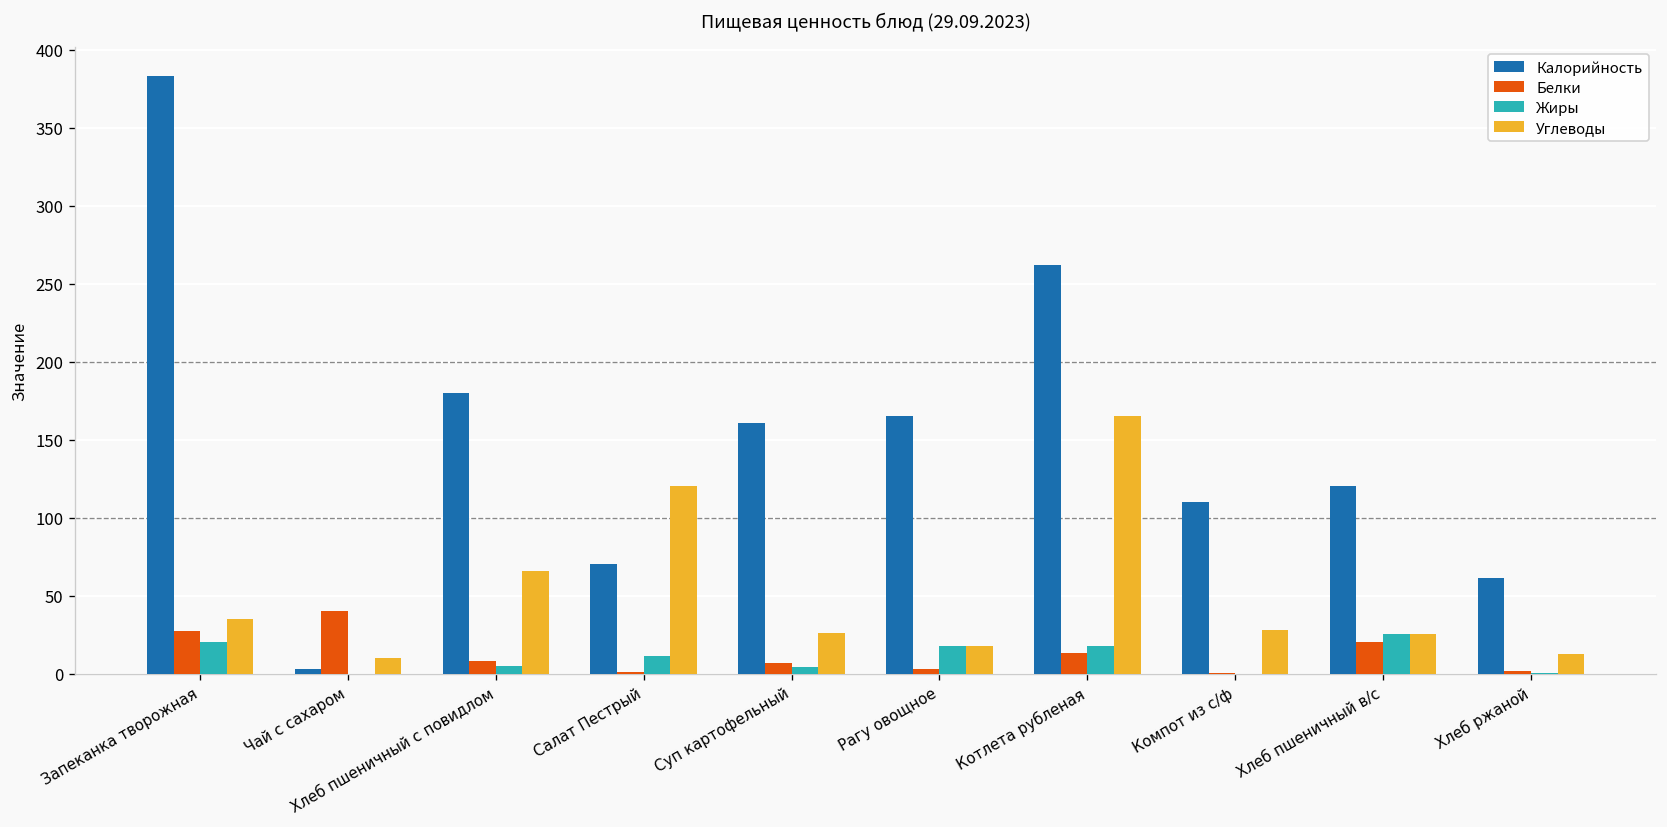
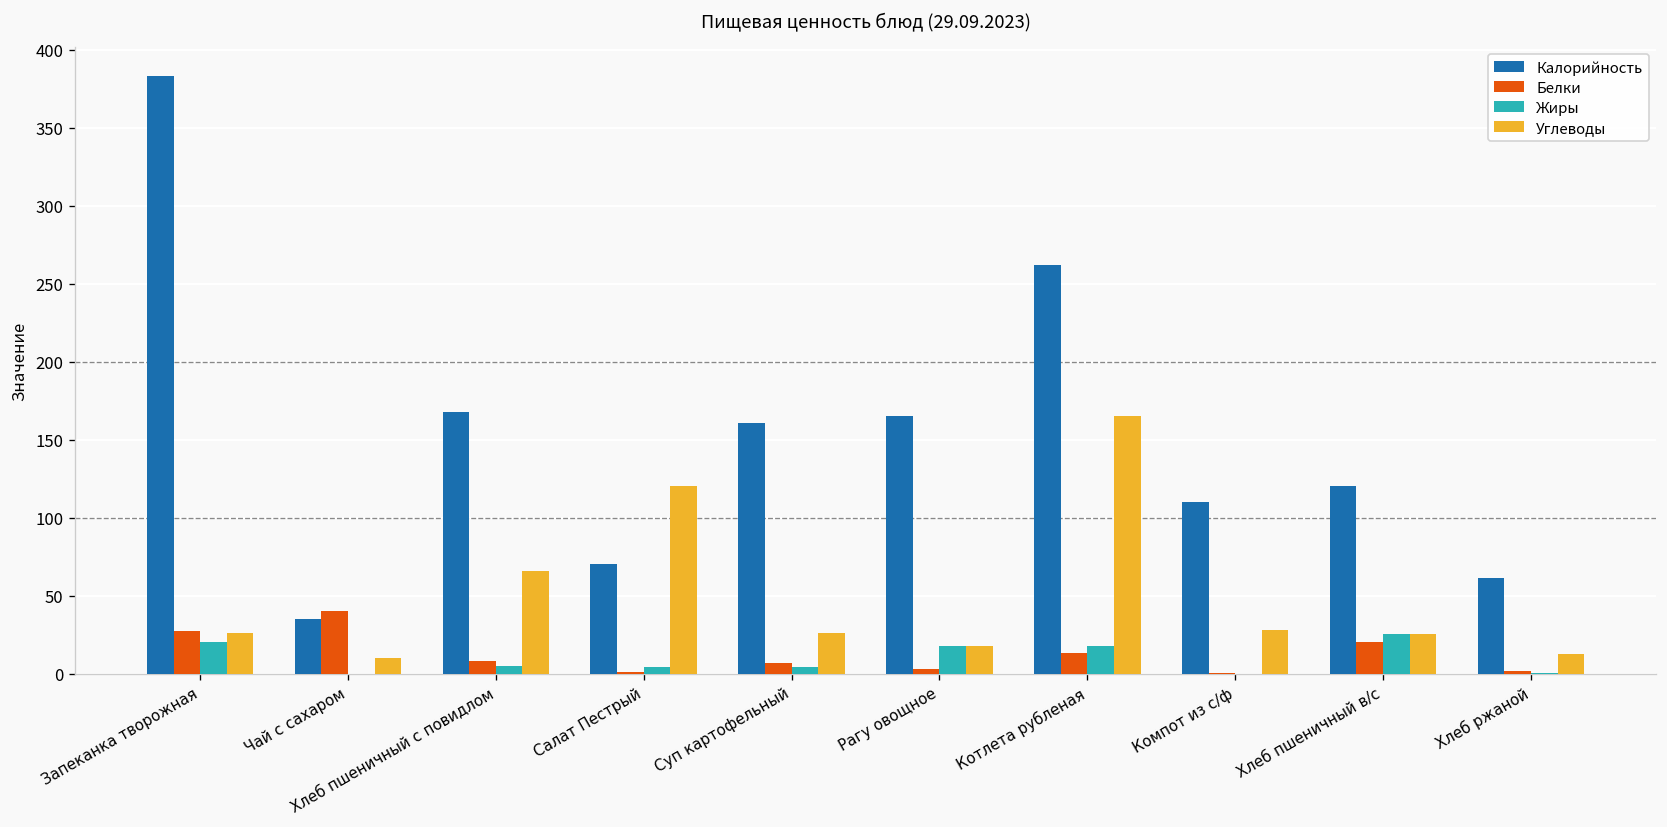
  {
    "Калорийность": {
      "Запеканка творожная": 383,
-     "Чай с сахаром": 3,
-     "Хлеб пшеничный с повидлом": 180,
+     "Чай с сахаром": 35,
+     "Хлеб пшеничный с повидлом": 168,
      "Салат Пестрый": 70,
      "Суп картофельный": 161,
      "Рагу овощное": 165,
      "Котлета рубленая": 262,
      "Компот из с/ф": 110,
      "Хлеб пшеничный в/с": 120,
      "Хлеб ржаной": 61
    },
    "Белки": {
      "Запеканка творожная": 27,
      "Чай с сахаром": 40,
      "Хлеб пшеничный с повидлом": 8,
      "Суп картофельный": 7,
      "Рагу овощное": 3,
      "Котлета рубленая": 13,
      "Хлеб пшеничный в/с": 20
    },
    "Жиры": {
      "Запеканка творожная": 20,
      "Хлеб пшеничный с повидлом": 5,
-     "Салат Пестрый": 11,
+     "Салат Пестрый": 4,
      "Суп картофельный": 4,
      "Рагу овощное": 18,
      "Котлета рубленая": 18,
      "Хлеб пшеничный в/с": 26
    },
    "Углеводы": {
-     "Запеканка творожная": 35,
+     "Запеканка творожная": 26,
      "Чай с сахаром": 10,
      "Хлеб пшеничный с повидлом": 66,
      "Салат Пестрый": 120,
      "Суп картофельный": 26,
      "Рагу овощное": 18,
      "Котлета рубленая": 165,
      "Компот из с/ф": 28,
      "Хлеб пшеничный в/с": 25,
      "Хлеб ржаной": 13
    }
  }
